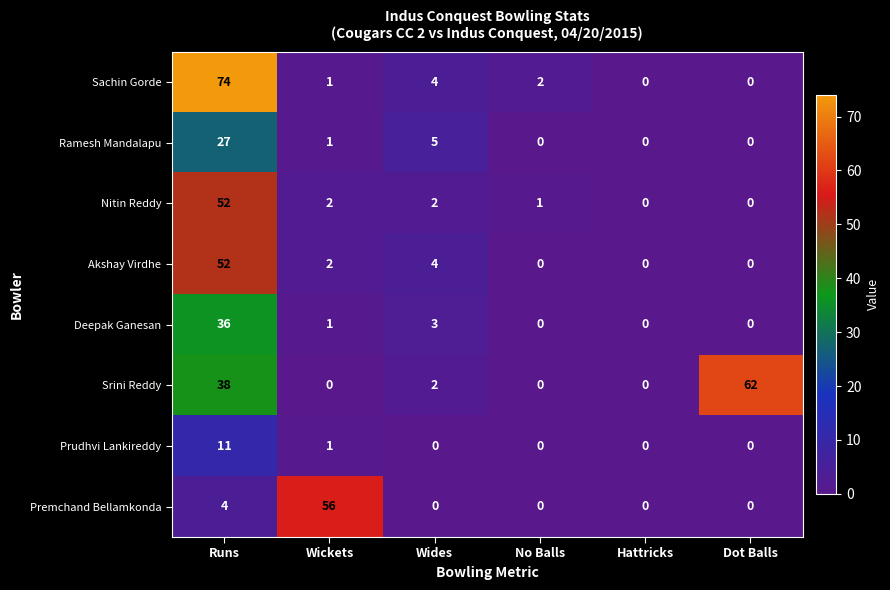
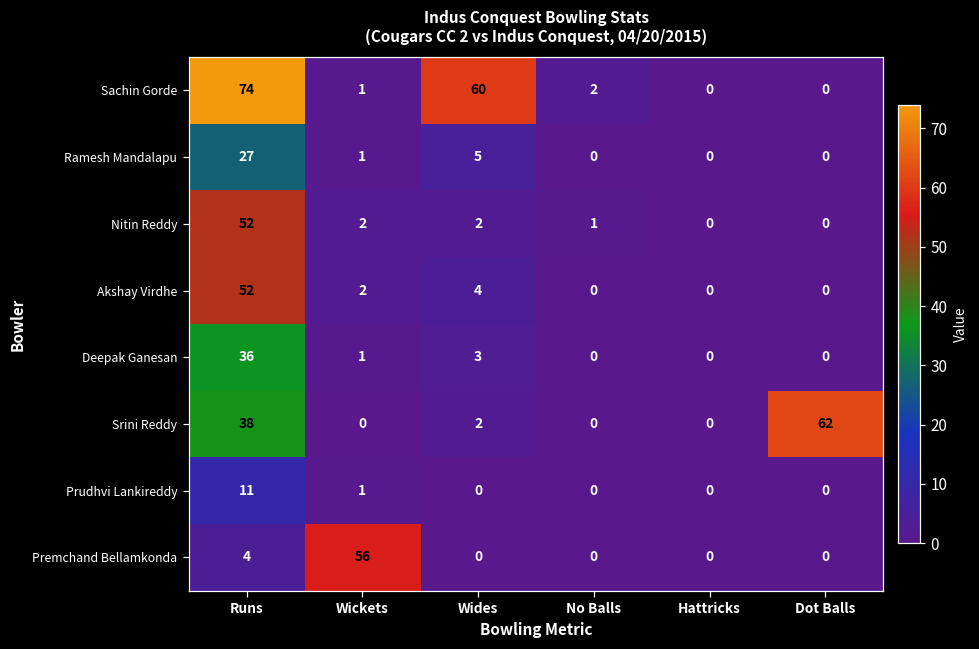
  {
    "Sachin Gorde": {
      "Runs": 74,
      "Wickets": 1,
-     "Wides": 4,
+     "Wides": 60,
      "No Balls": 2,
      "Hattricks": 0,
      "Dot Balls": 0
    },
    "Ramesh Mandalapu": {
      "Runs": 27,
      "Wickets": 1,
      "Wides": 5,
      "No Balls": 0,
      "Hattricks": 0,
      "Dot Balls": 0
    },
    "Nitin Reddy": {
      "Runs": 52,
      "Wickets": 2,
      "Wides": 2,
      "No Balls": 1,
      "Hattricks": 0,
      "Dot Balls": 0
    },
    "Akshay Virdhe": {
      "Runs": 52,
      "Wickets": 2,
      "Wides": 4,
      "No Balls": 0,
      "Hattricks": 0,
      "Dot Balls": 0
    },
    "Deepak Ganesan": {
      "Runs": 36,
      "Wickets": 1,
      "Wides": 3,
      "No Balls": 0,
      "Hattricks": 0,
      "Dot Balls": 0
    },
    "Srini Reddy": {
      "Runs": 38,
      "Wickets": 0,
      "Wides": 2,
      "No Balls": 0,
      "Hattricks": 0,
      "Dot Balls": 62
    },
    "Prudhvi Lankireddy": {
      "Runs": 11,
      "Wickets": 1,
      "Wides": 0,
      "No Balls": 0,
      "Hattricks": 0,
      "Dot Balls": 0
    },
    "Premchand Bellamkonda": {
      "Runs": 4,
      "Wickets": 56,
      "Wides": 0,
      "No Balls": 0,
      "Hattricks": 0,
      "Dot Balls": 0
    }
  }
